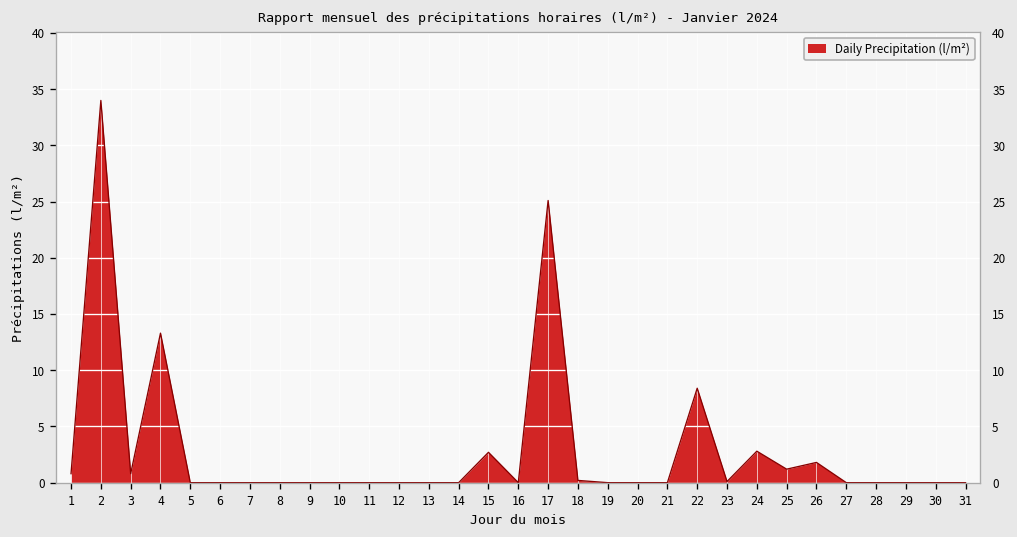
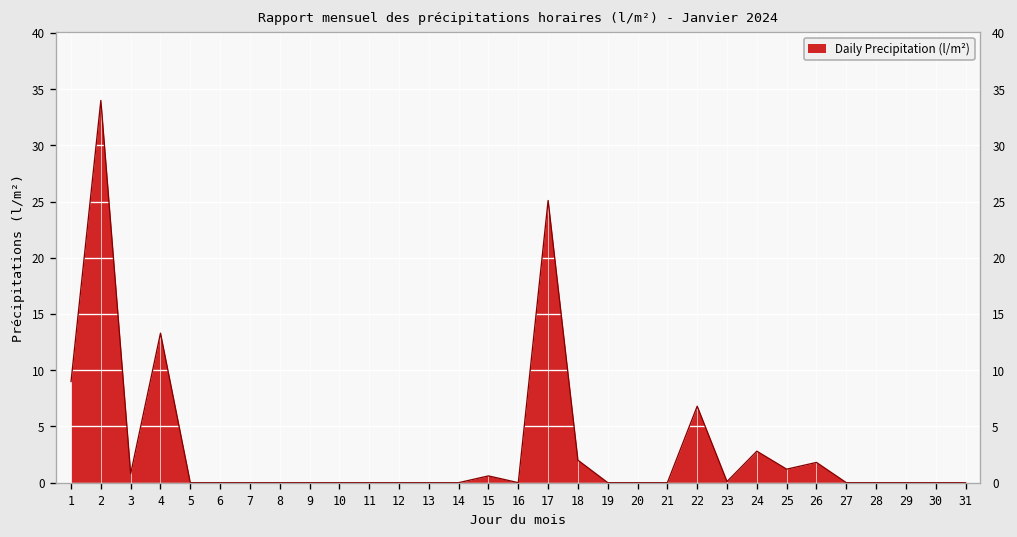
  {
-   "1": 1,
+   "1": 9,
    "2": 34,
    "3": 1,
    "4": 13,
    "5": 0,
    "6": 0,
    "7": 0,
    "8": 0,
    "9": 0,
    "10": 0,
    "11": 0,
    "12": 0,
    "13": 0,
    "14": 0,
-   "15": 3,
+   "15": 1,
    "16": 0,
    "17": 25,
-   "18": 0,
+   "18": 2,
    "19": 0,
    "20": 0,
    "21": 0,
-   "22": 8,
+   "22": 7,
    "23": 0,
    "24": 3,
    "25": 1,
    "26": 2,
    "27": 0,
    "28": 0,
    "29": 0,
    "30": 0,
    "31": 0
  }
